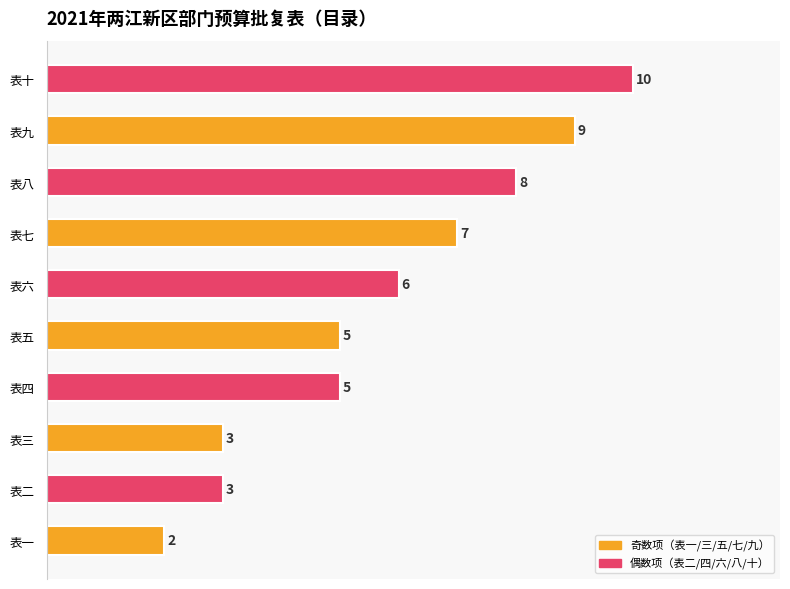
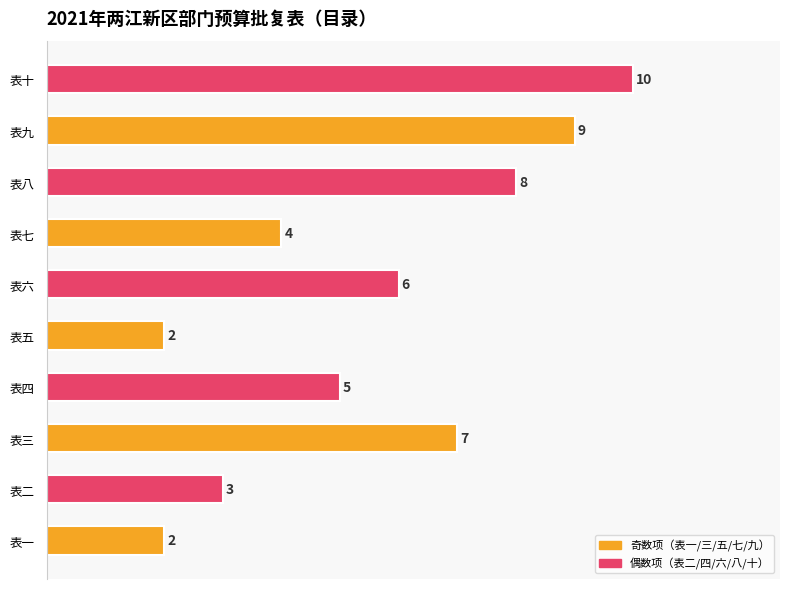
  {
    "表十": 10,
    "表九": 9,
    "表八": 8,
-   "表七": 7,
+   "表七": 4,
    "表六": 6,
-   "表五": 5,
+   "表五": 2,
    "表四": 5,
-   "表三": 3,
+   "表三": 7,
    "表二": 3,
    "表一": 2
  }
